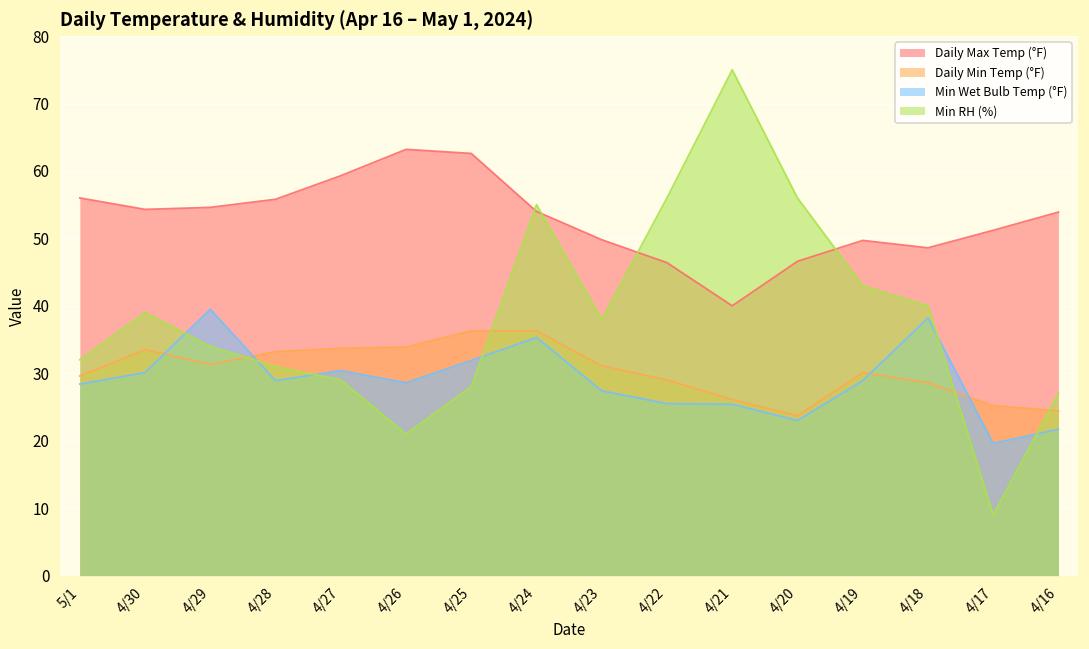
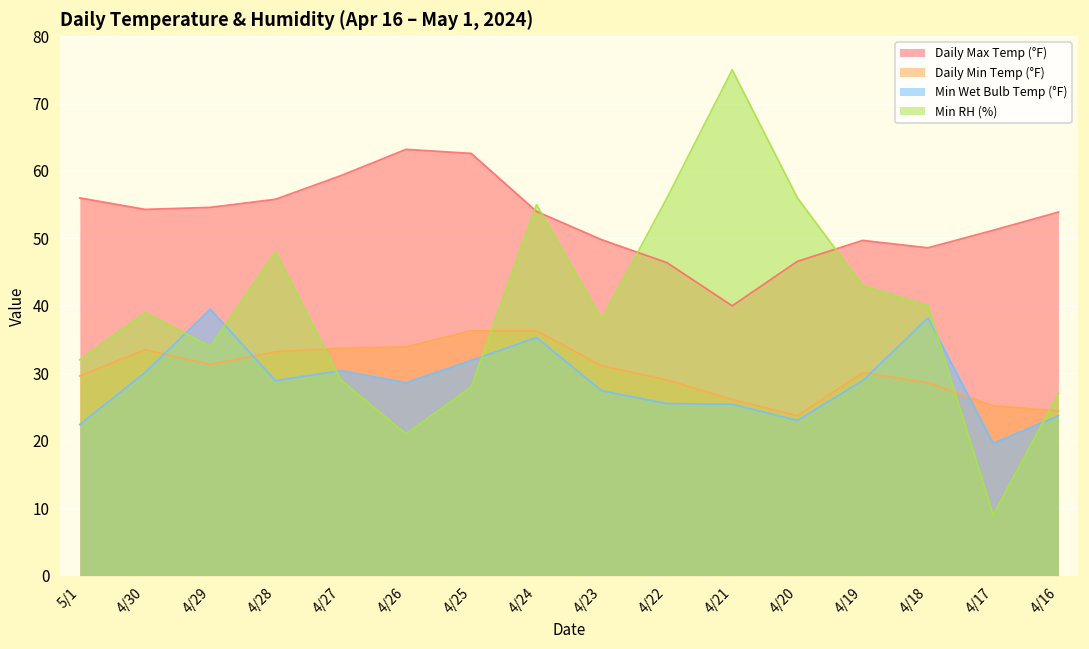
  {
    "Min Wet Bulb Temp (°F)": {
-     "5/1": 28,
+     "5/1": 22,
      "4/30": 30,
      "4/29": 40,
      "4/28": 29,
      "4/27": 30,
      "4/26": 29,
      "4/25": 32,
      "4/24": 35,
      "4/23": 27,
      "4/22": 26,
      "4/21": 25,
      "4/20": 23,
      "4/19": 29,
      "4/18": 38,
      "4/17": 20,
-     "4/16": 22
+     "4/16": 24
    },
    "Min RH (%)": {
      "5/1": 32,
      "4/30": 39,
      "4/29": 34,
-     "4/28": 31,
+     "4/28": 48,
      "4/27": 29,
      "4/26": 21,
      "4/25": 28,
      "4/24": 55,
      "4/23": 38,
      "4/22": 56,
      "4/21": 75,
      "4/20": 56,
      "4/19": 43,
      "4/18": 40,
      "4/17": 9,
      "4/16": 27
    }
  }
